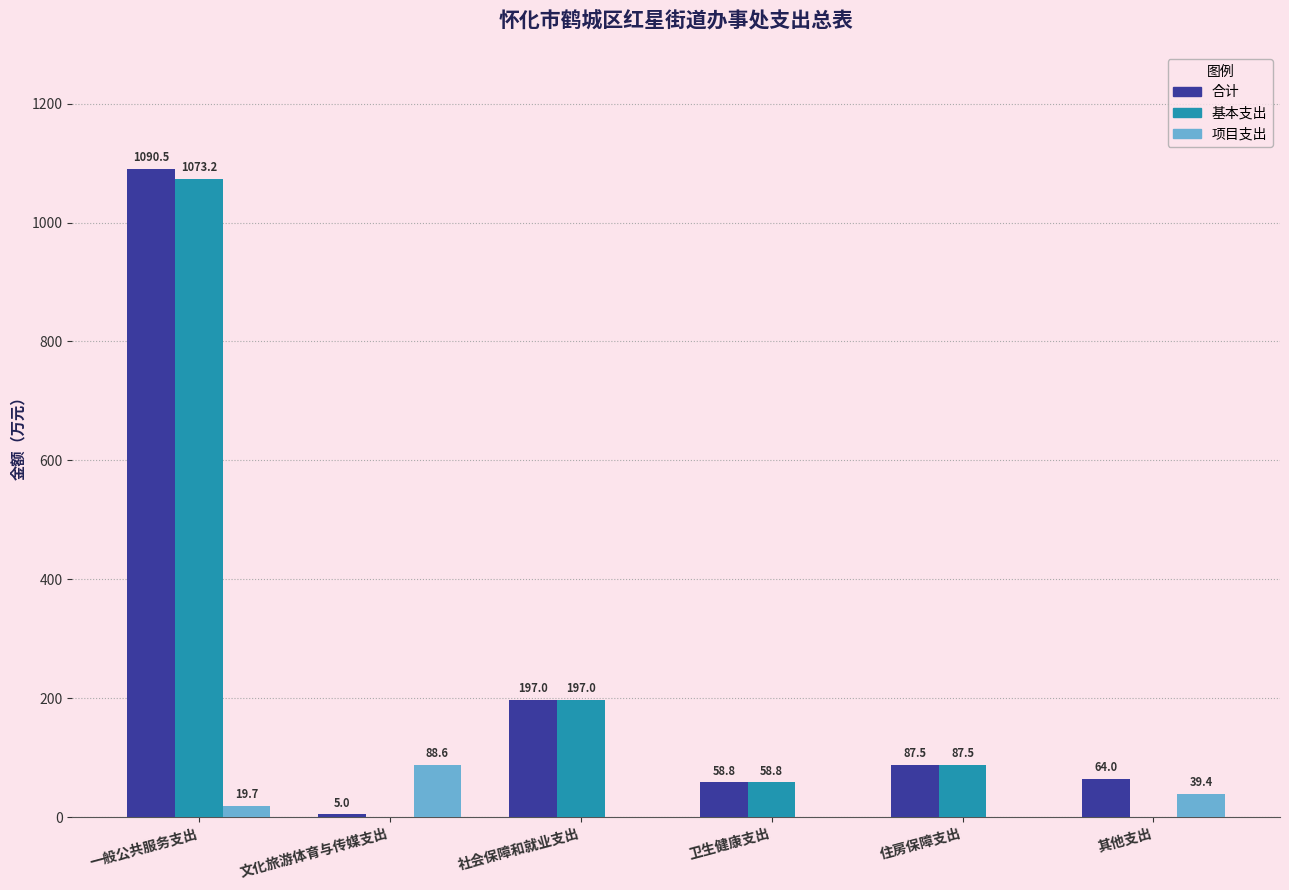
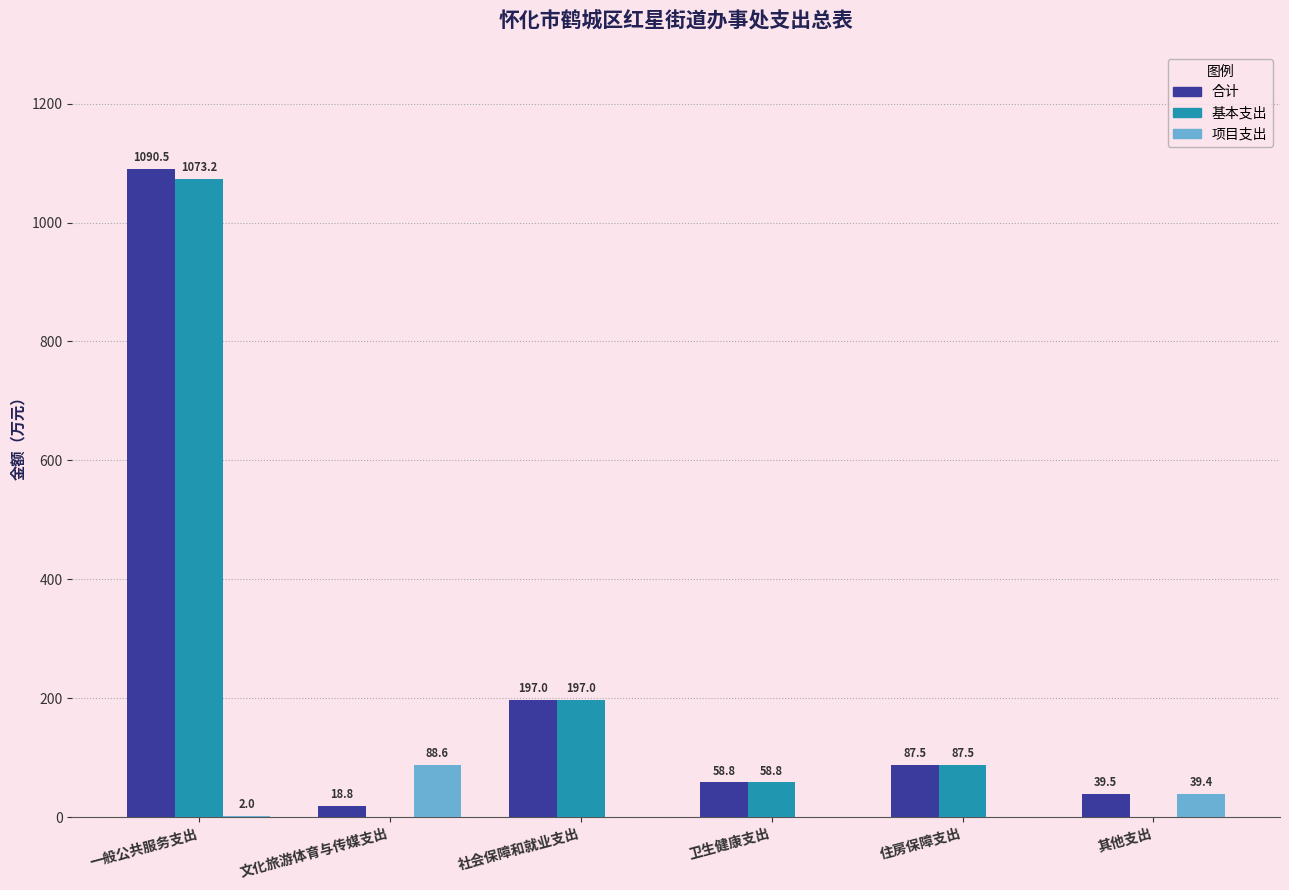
  {
    "合计": {
      "一般公共服务支出": 1090.5,
-     "文化旅游体育与传媒支出": 5.0,
+     "文化旅游体育与传媒支出": 18.8,
      "社会保障和就业支出": 197.0,
      "卫生健康支出": 58.8,
      "住房保障支出": 87.5,
-     "其他支出": 64.0
+     "其他支出": 39.5
    },
    "基本支出": {
      "一般公共服务支出": 1073.2,
      "社会保障和就业支出": 197.0,
      "卫生健康支出": 58.8,
      "住房保障支出": 87.5
    },
    "项目支出": {
-     "一般公共服务支出": 19.7,
+     "一般公共服务支出": 2.0,
      "文化旅游体育与传媒支出": 88.6,
      "其他支出": 39.4
    }
  }
